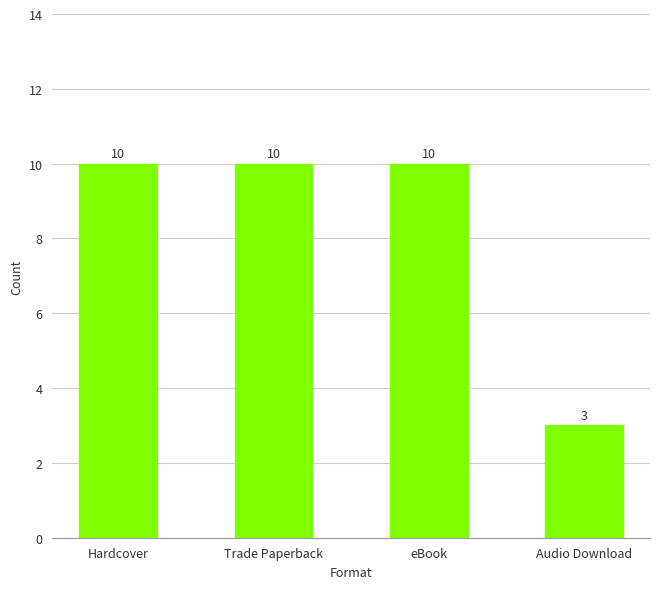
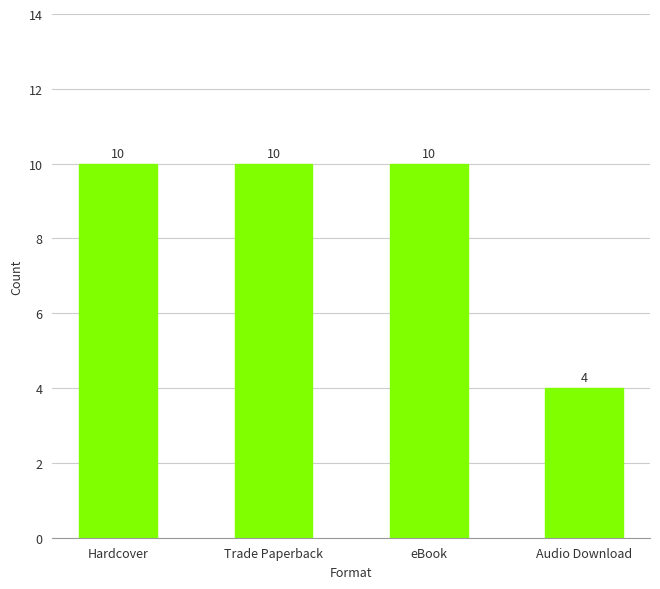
  {
    "Hardcover": 10,
    "Trade Paperback": 10,
    "eBook": 10,
-   "Audio Download": 3
+   "Audio Download": 4
  }
